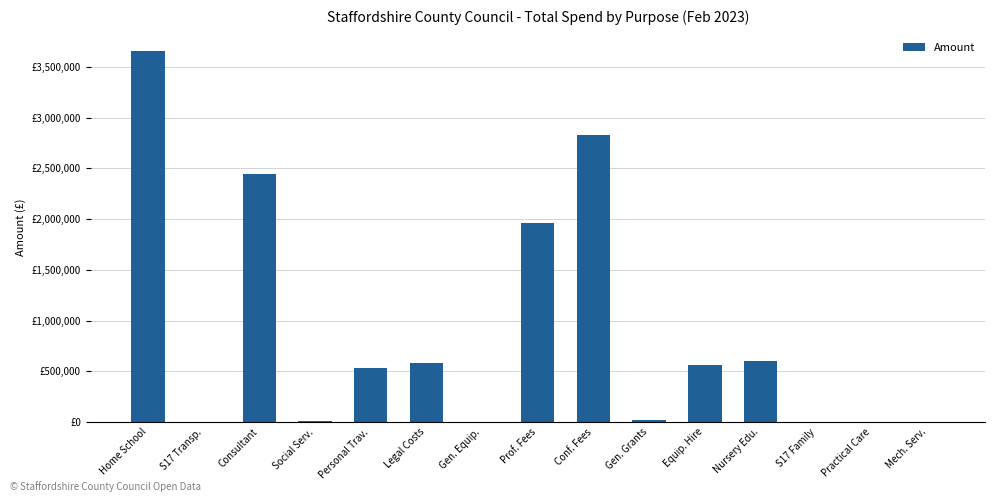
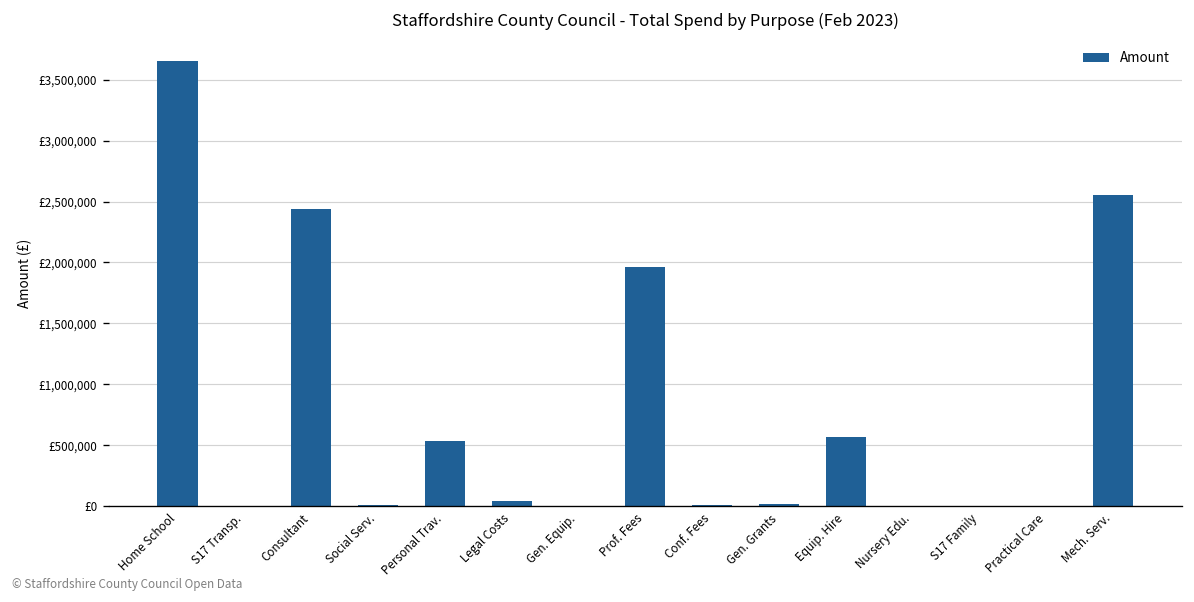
  {
    "Home School": "£3,650,000",
    "Consultant": "£2,440,000",
    "Personal Trav.": "£530,000",
-   "Legal Costs": "£580,000",
+   "Legal Costs": "£40,000",
    "Prof. Fees": "£1,960,000",
-   "Conf. Fees": "£2,830,000",
+   "Conf. Fees": "£10,000",
    "Equip. Hire": "£570,000",
-   "Nursery Edu.": "£600,000",
-   "Mech. Serv.": "£0"
+   "Nursery Edu.": "£0",
+   "Mech. Serv.": "£2,550,000"
  }
